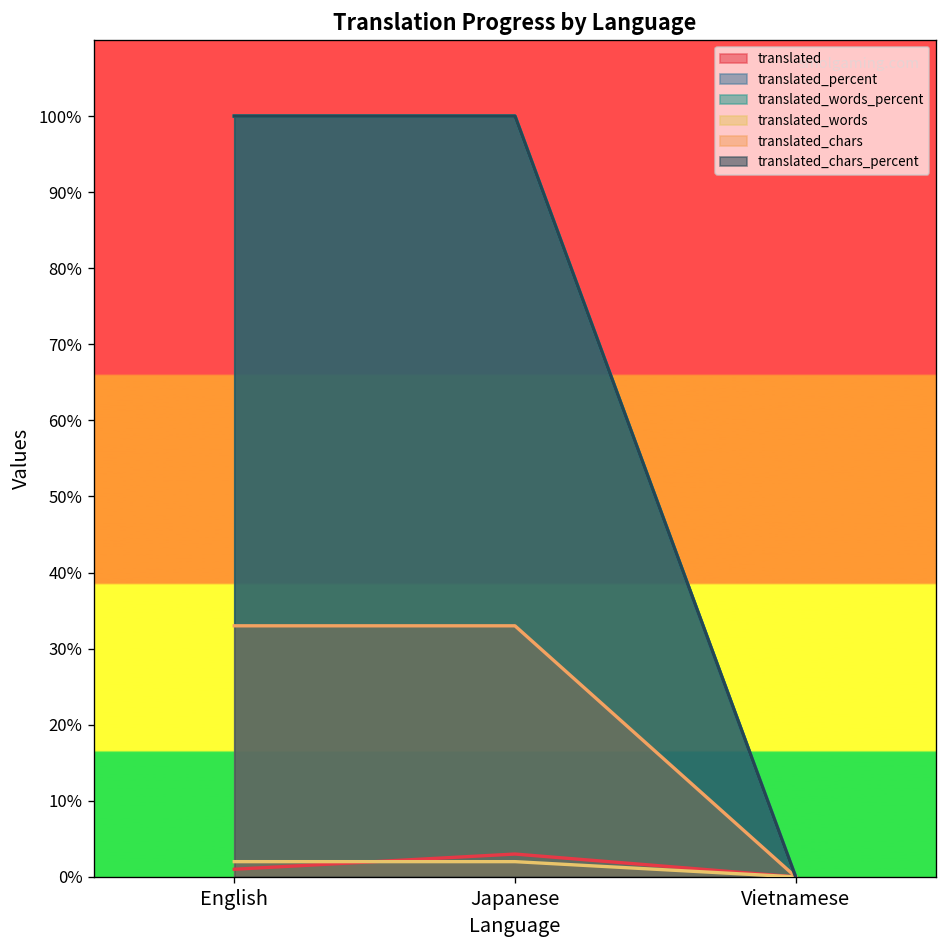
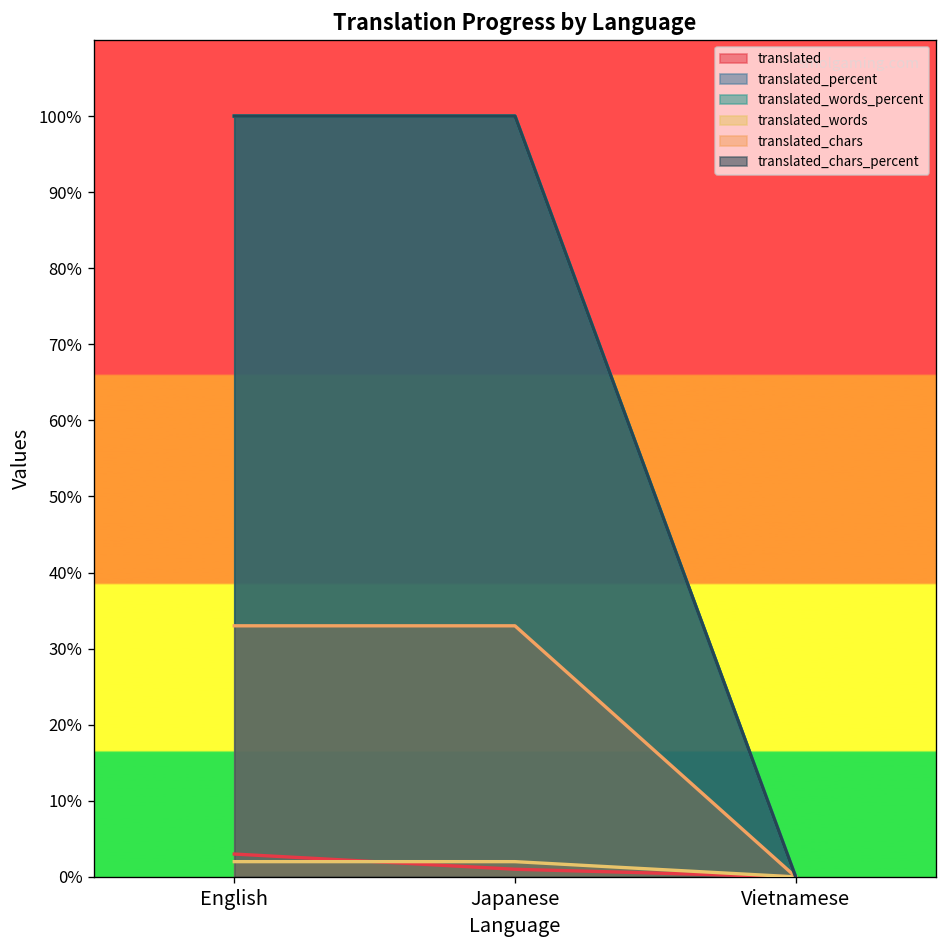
  {
    "translated": {
-     "English": "1%",
-     "Japanese": "3%"
+     "English": "3%",
+     "Japanese": "1%"
    },
    "translated_chars_percent": {
      "English": "100%",
      "Japanese": "100%"
    }
  }
